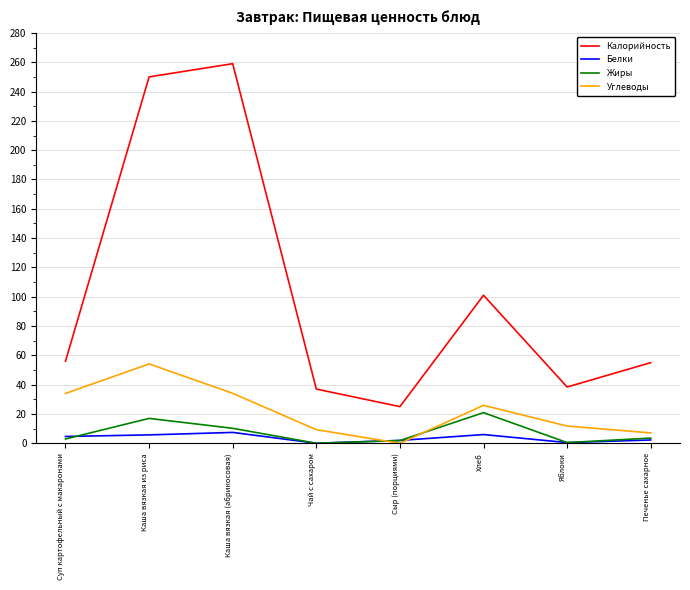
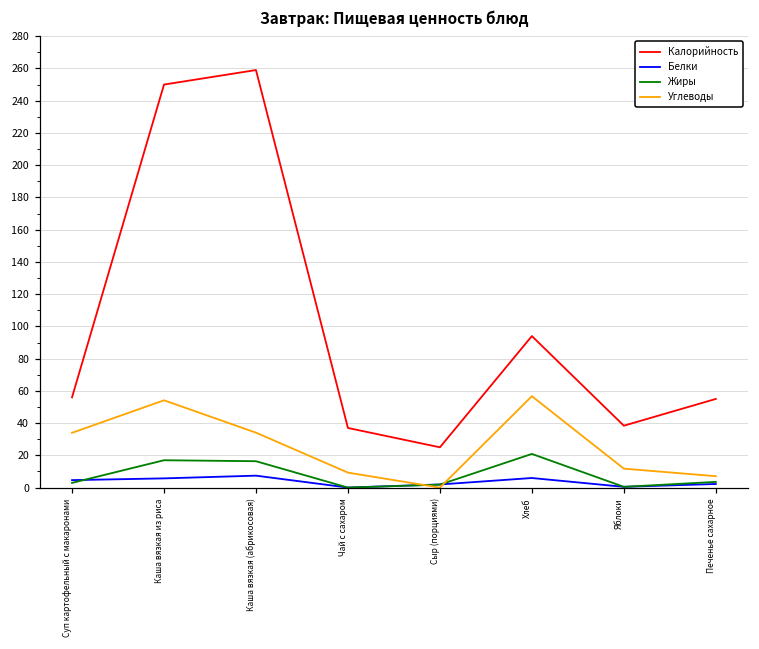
  {
    "Калорийность": {
      "Суп картофельный с макаронами": 56,
      "Каша вязкая из риса": 250,
      "Каша вязкая (абрикосовая)": 259,
      "Чай с сахаром": 37,
      "Сыр (порциями)": 25,
-     "Хлеб": 101,
+     "Хлеб": 94,
      "Яблоки": 38,
      "Печенье сахарное": 55
    },
    "Белки": {
      "Каша вязкая из риса": 6,
      "Каша вязкая (абрикосовая)": 7,
      "Хлеб": 6
    },
    "Жиры": {
      "Каша вязкая из риса": 17,
-     "Каша вязкая (абрикосовая)": 10,
+     "Каша вязкая (абрикосовая)": 16,
      "Хлеб": 21
    },
    "Углеводы": {
      "Суп картофельный с макаронами": 34,
      "Каша вязкая из риса": 54,
      "Каша вязкая (абрикосовая)": 34,
      "Чай с сахаром": 9,
      "Сыр (порциями)": 0,
-     "Хлеб": 26,
+     "Хлеб": 57,
      "Яблоки": 12,
      "Печенье сахарное": 7
    }
  }
